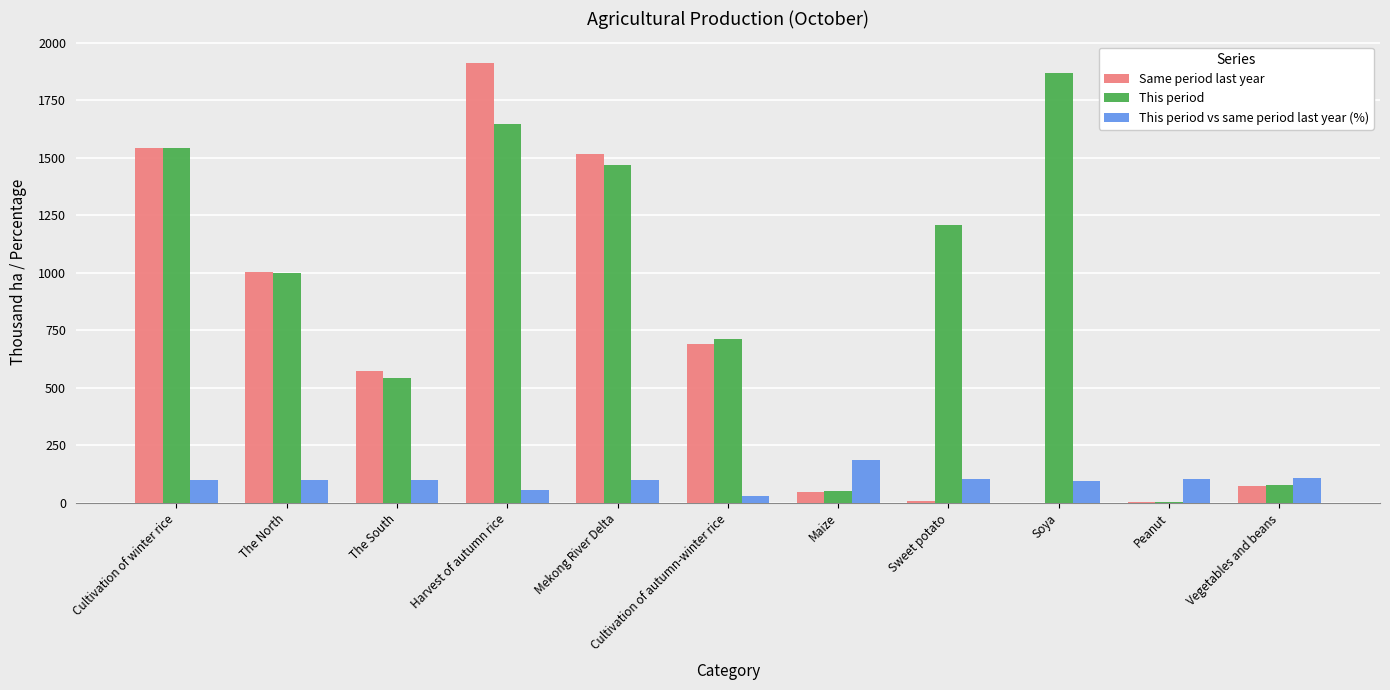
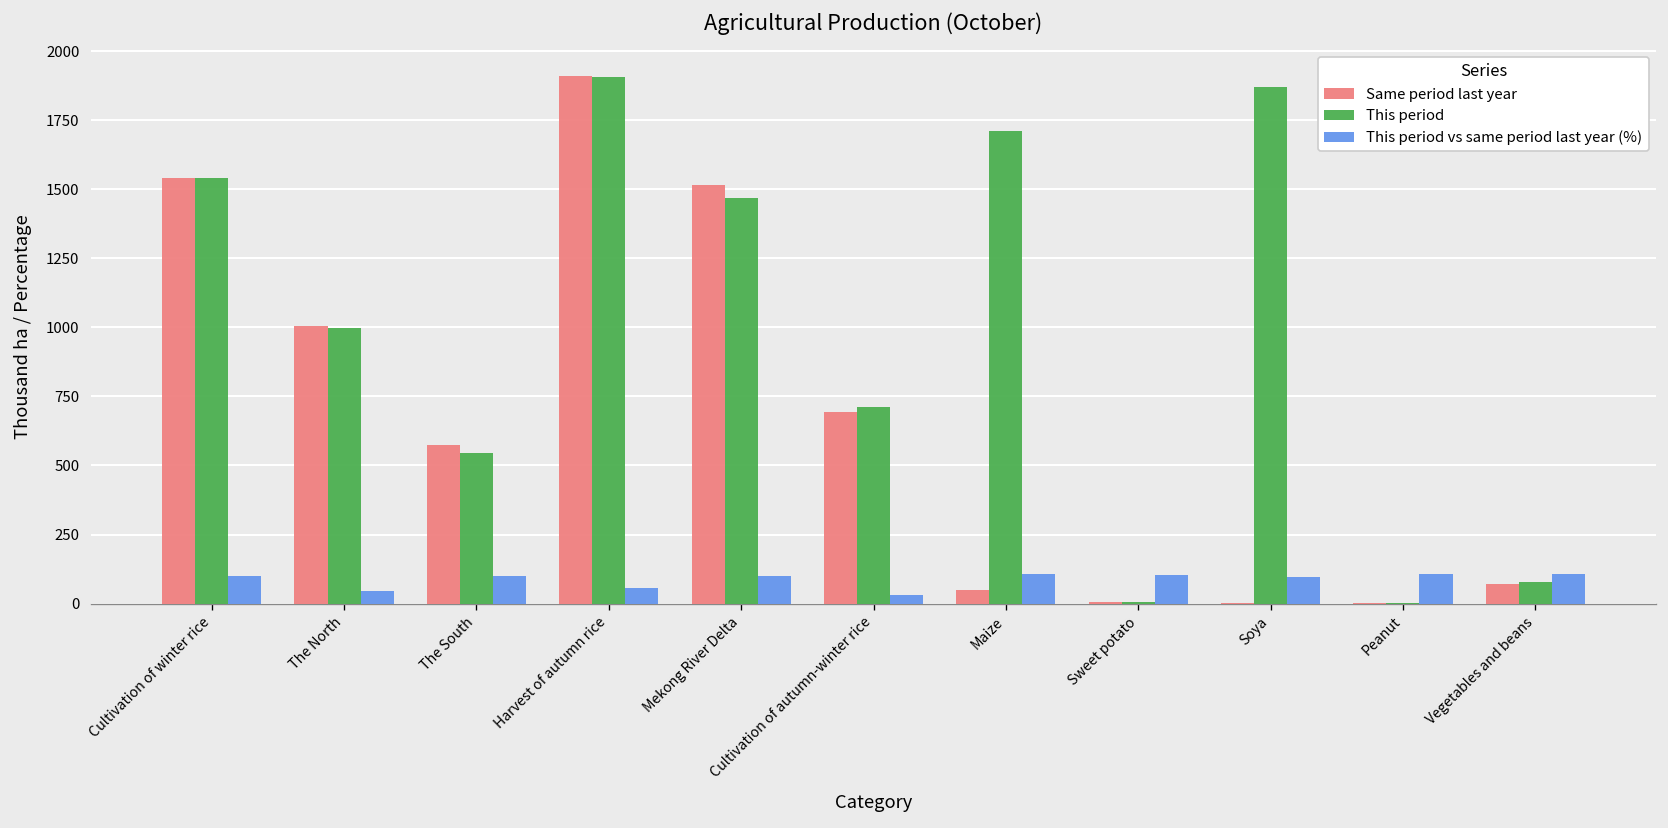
  {
    "Same period last year": {
      "Cultivation of winter rice": 1540,
      "The North": 1010,
      "The South": 570,
      "Harvest of autumn rice": 1910,
      "Mekong River Delta": 1520,
      "Cultivation of autumn-winter rice": 690,
      "Maize": 50,
      "Vegetables and beans": 70
    },
    "This period": {
      "Cultivation of winter rice": 1540,
      "The North": 1000,
      "The South": 540,
-     "Harvest of autumn rice": 1650,
+     "Harvest of autumn rice": 1910,
      "Mekong River Delta": 1470,
      "Cultivation of autumn-winter rice": 710,
-     "Maize": 50,
-     "Sweet potato": 1210,
+     "Maize": 1710,
+     "Sweet potato": 10,
      "Soya": 1870,
      "Vegetables and beans": 80
    },
    "This period vs same period last year (%)": {
      "Cultivation of winter rice": 100,
-     "The North": 100,
+     "The North": 50,
      "The South": 100,
      "Harvest of autumn rice": 60,
      "Mekong River Delta": 100,
      "Cultivation of autumn-winter rice": 30,
-     "Maize": 190,
+     "Maize": 110,
      "Sweet potato": 100,
      "Soya": 90,
      "Peanut": 110,
      "Vegetables and beans": 110
    }
  }
